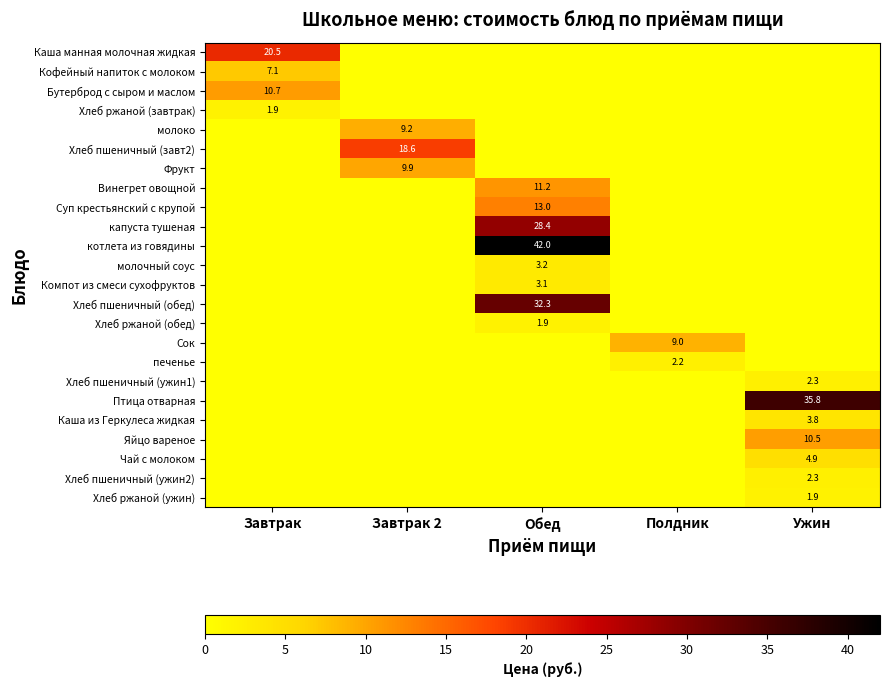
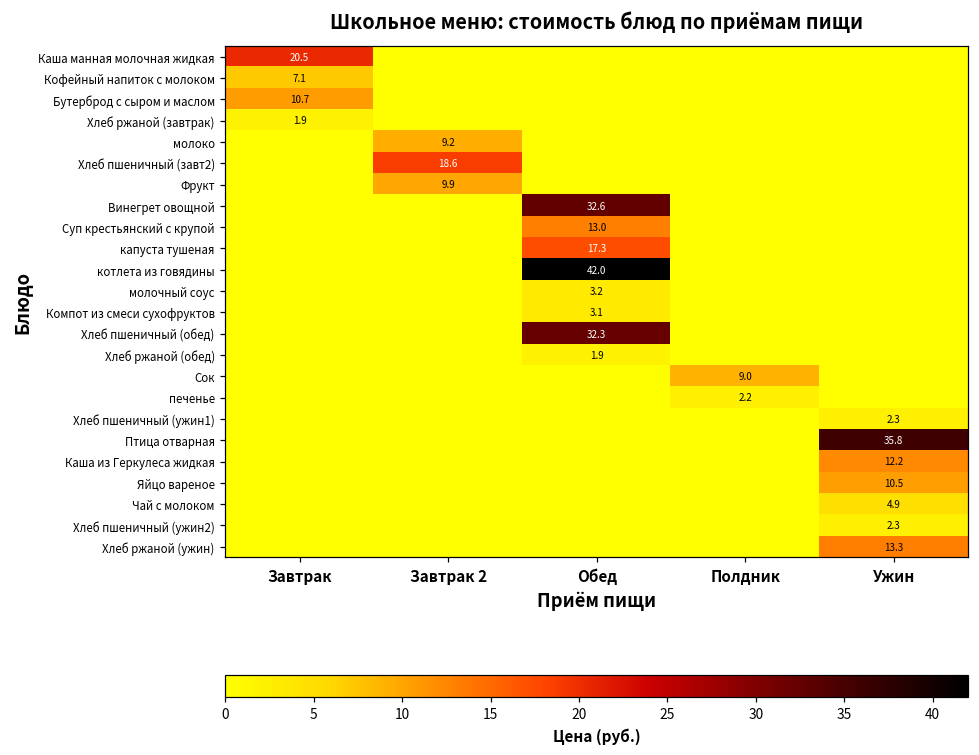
  {
    "Каша манная молочная жидкая": {
      "Завтрак": 20.5
    },
    "Кофейный напиток с молоком": {
      "Завтрак": 7.1
    },
    "Бутерброд с сыром и маслом": {
      "Завтрак": 10.7
    },
    "Хлеб ржаной (завтрак)": {
      "Завтрак": 1.9
    },
    "молоко": {
      "Завтрак 2": 9.2
    },
    "Хлеб пшеничный (завт2)": {
      "Завтрак 2": 18.6
    },
    "Фрукт": {
      "Завтрак 2": 9.9
    },
    "Винегрет овощной": {
-     "Обед": 11.2
+     "Обед": 32.6
    },
    "Суп крестьянский с крупой": {
      "Обед": 13.0
    },
    "капуста тушеная": {
-     "Обед": 28.4
+     "Обед": 17.3
    },
    "котлета из говядины": {
      "Обед": 42.0
    },
    "молочный соус": {
      "Обед": 3.2
    },
    "Компот из смеси сухофруктов": {
      "Обед": 3.1
    },
    "Хлеб пшеничный (обед)": {
      "Обед": 32.3
    },
    "Хлеб ржаной (обед)": {
      "Обед": 1.9
    },
    "Сок": {
      "Полдник": 9.0
    },
    "печенье": {
      "Полдник": 2.2
    },
    "Хлеб пшеничный (ужин1)": {
      "Ужин": 2.3
    },
    "Птица отварная": {
      "Ужин": 35.8
    },
    "Каша из Геркулеса жидкая": {
-     "Ужин": 3.8
+     "Ужин": 12.2
    },
    "Яйцо вареное": {
      "Ужин": 10.5
    },
    "Чай с молоком": {
      "Ужин": 4.9
    },
    "Хлеб пшеничный (ужин2)": {
      "Ужин": 2.3
    },
    "Хлеб ржаной (ужин)": {
-     "Ужин": 1.9
+     "Ужин": 13.3
    }
  }
